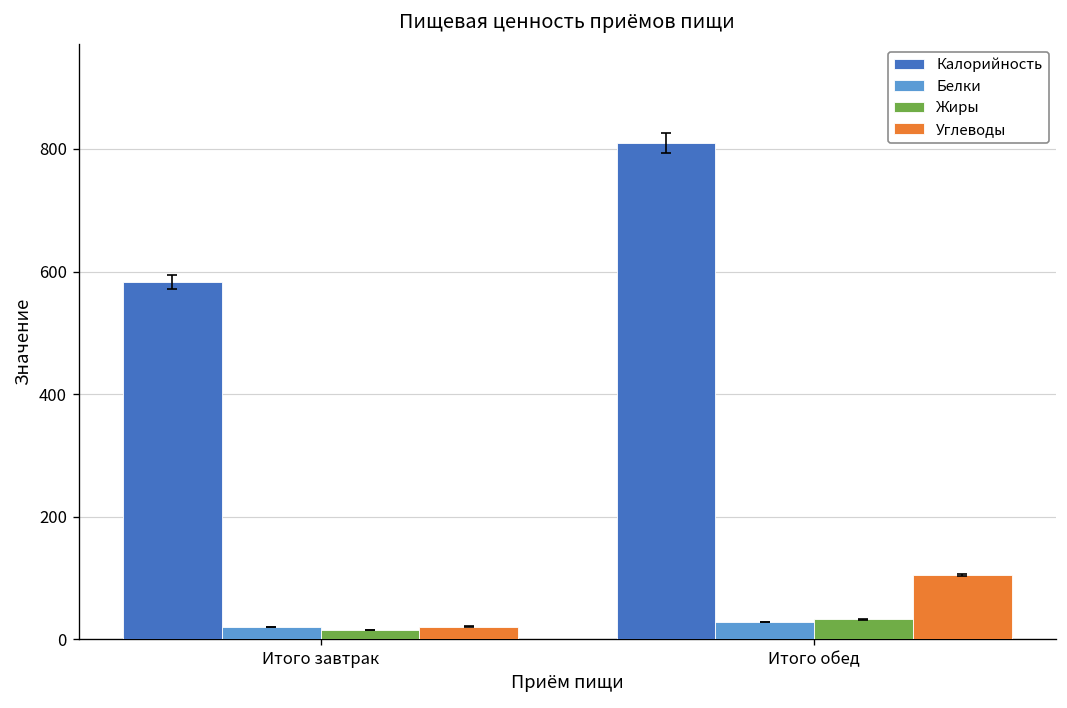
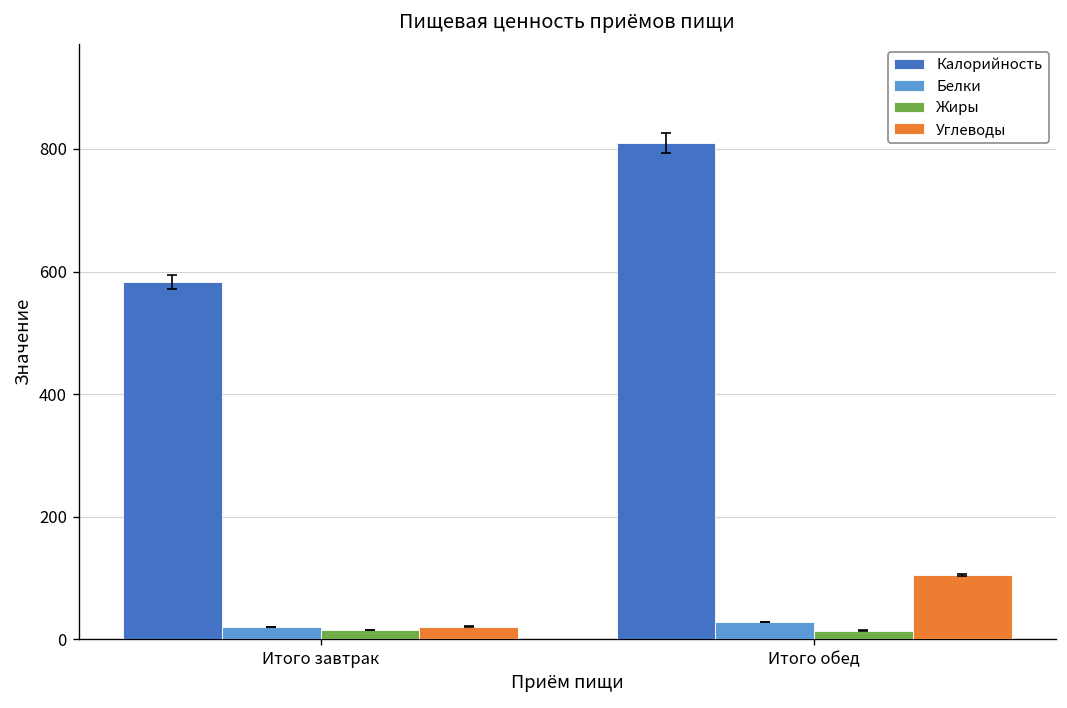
  {
    "Жиры": {
      "Итого завтрак": 10,
-     "Итого обед": 30
+     "Итого обед": 10
    },
    "Углеводы": {
      "Итого завтрак": 20,
      "Итого обед": 100
    }
  }
